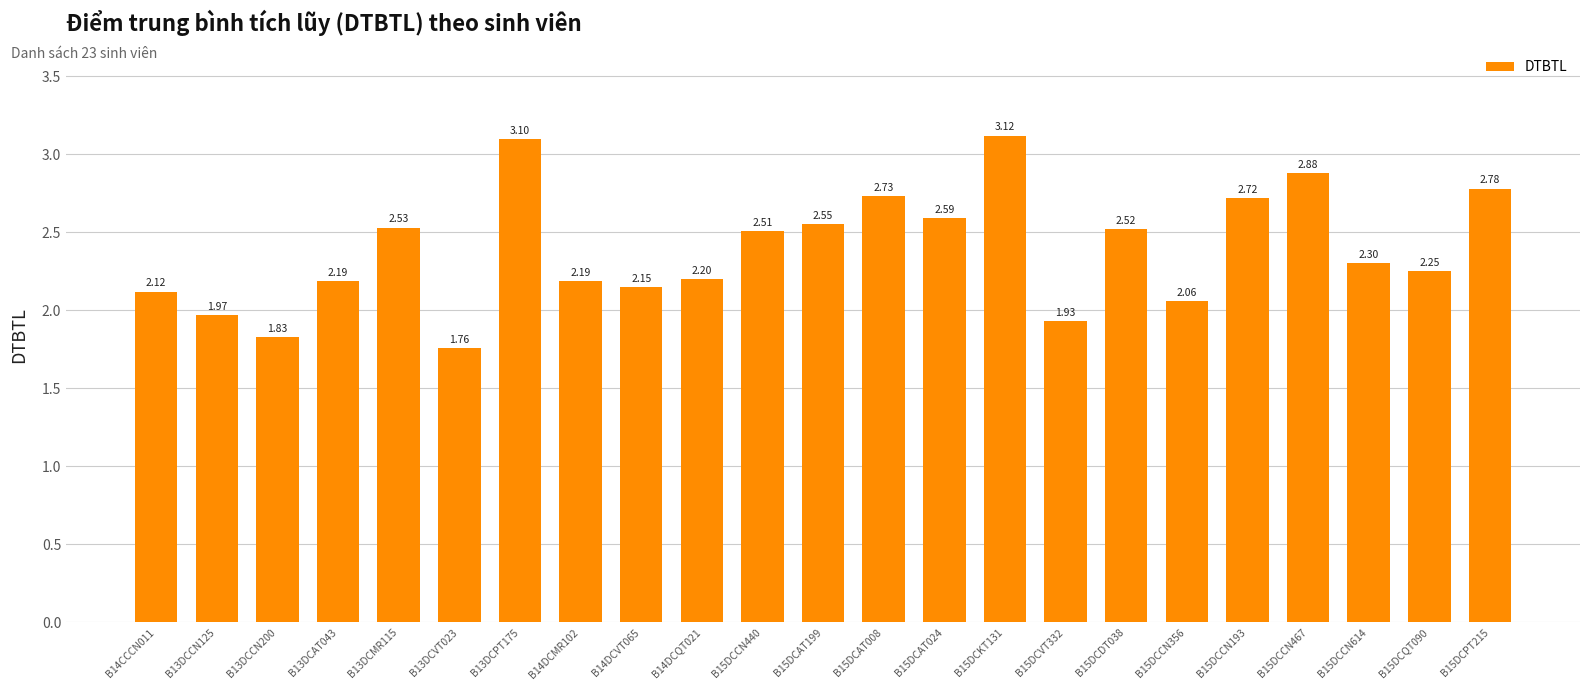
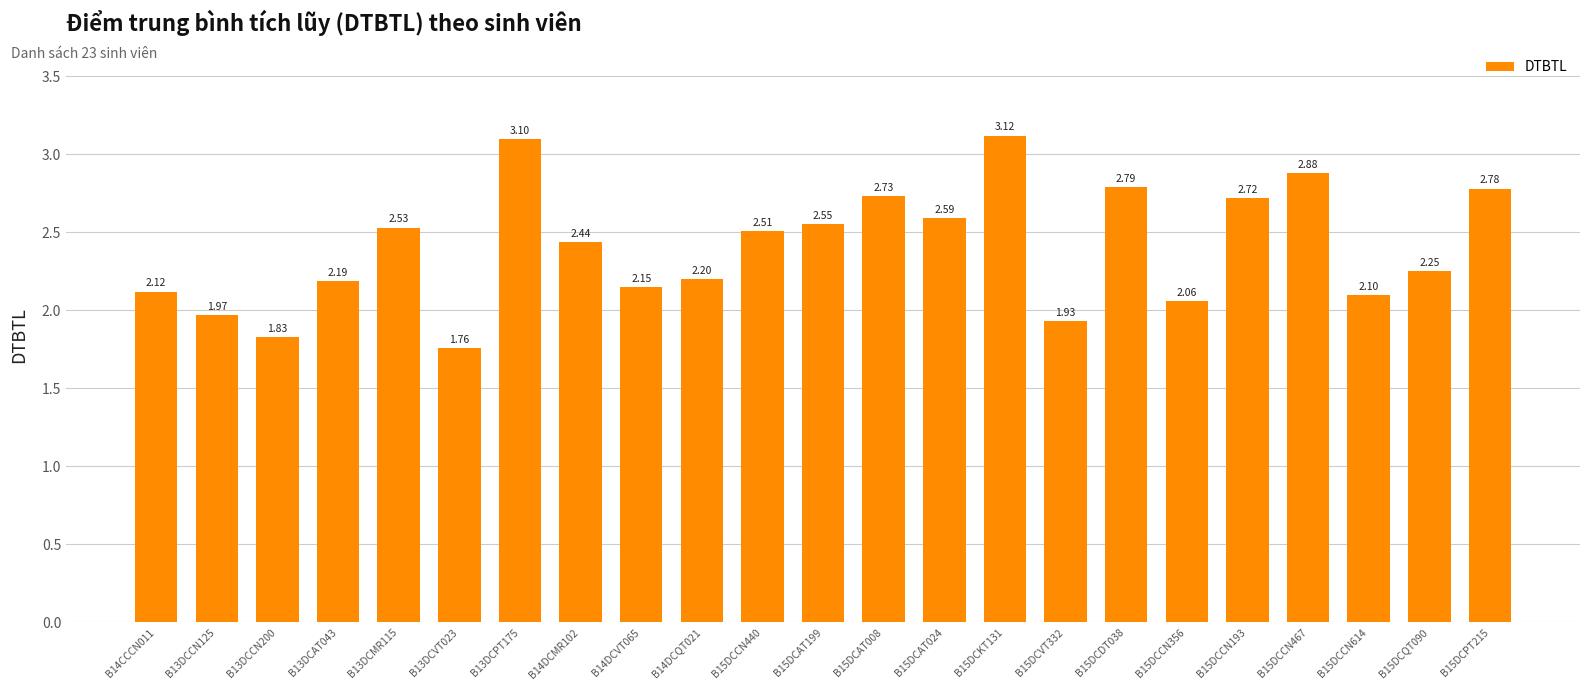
  {
    "B14CCCN011": 2.12,
    "B13DCCN125": 1.97,
    "B13DCCN200": 1.83,
    "B13DCAT043": 2.19,
    "B13DCMR115": 2.53,
    "B13DCVT023": 1.76,
    "B13DCPT175": 3.10,
-   "B14DCMR102": 2.19,
+   "B14DCMR102": 2.44,
    "B14DCVT065": 2.15,
    "B14DCQT021": 2.20,
    "B15DCCN440": 2.51,
    "B15DCAT199": 2.55,
    "B15DCAT008": 2.73,
    "B15DCAT024": 2.59,
    "B15DCKT131": 3.12,
    "B15DCVT332": 1.93,
-   "B15DCDT038": 2.52,
+   "B15DCDT038": 2.79,
    "B15DCCN356": 2.06,
    "B15DCCN193": 2.72,
    "B15DCCN467": 2.88,
-   "B15DCCN614": 2.30,
+   "B15DCCN614": 2.10,
    "B15DCQT090": 2.25,
    "B15DCPT215": 2.78
  }
